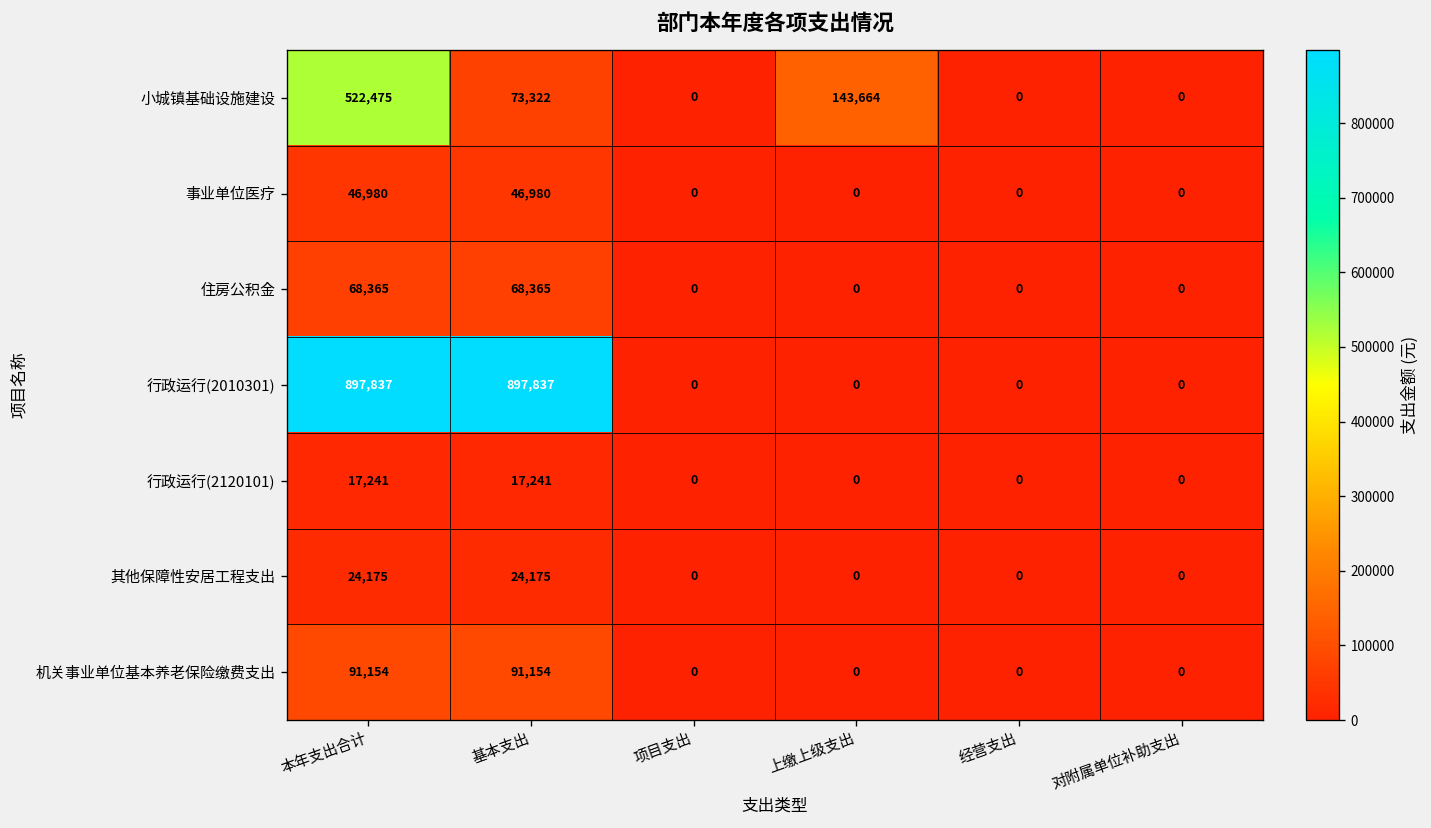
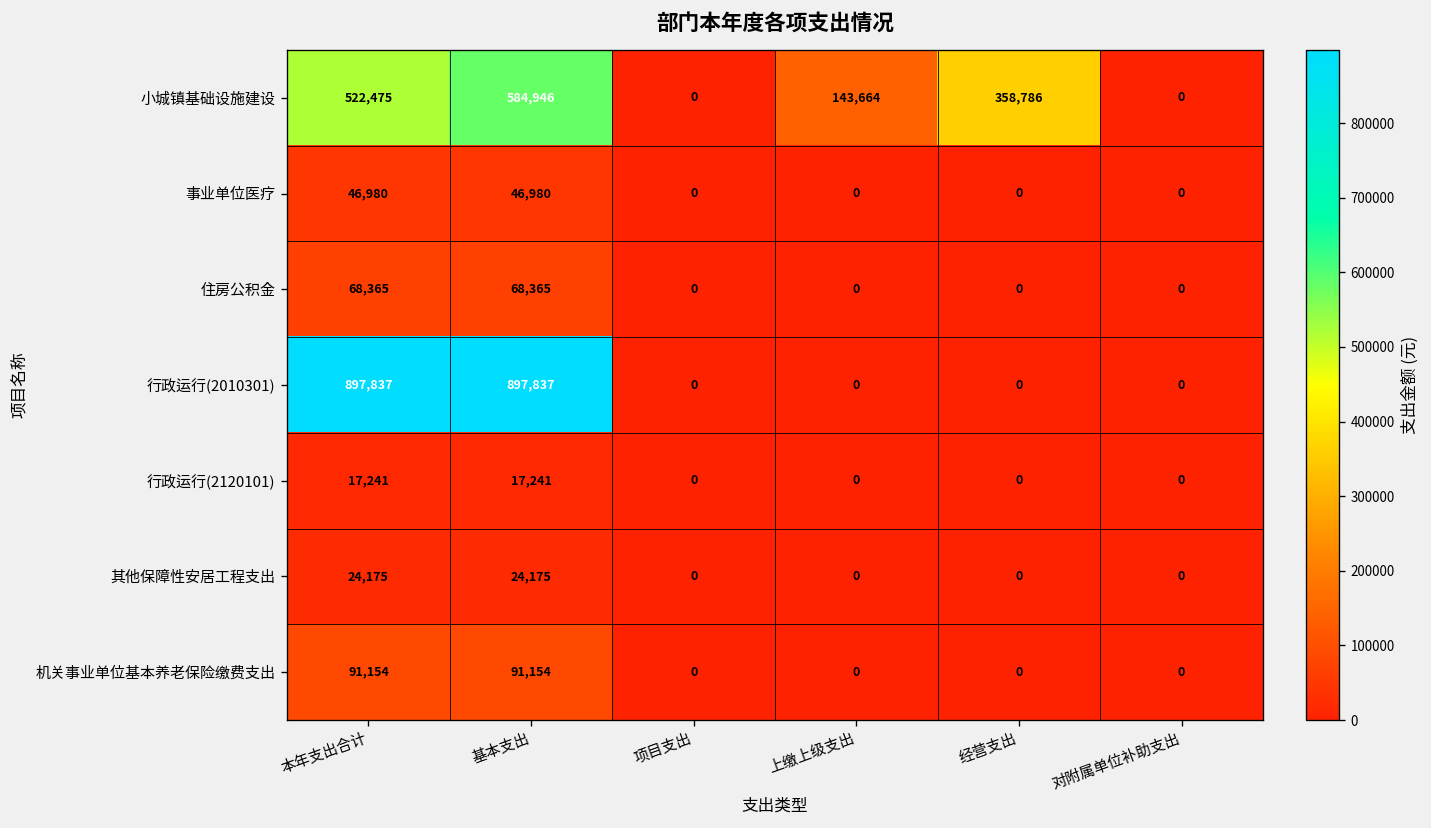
  {
    "小城镇基础设施建设": {
      "本年支出合计": "522,475",
-     "基本支出": "73,322",
+     "基本支出": "584,946",
      "项目支出": "0",
      "上缴上级支出": "143,664",
-     "经营支出": "0",
+     "经营支出": "358,786",
      "对附属单位补助支出": "0"
    },
    "事业单位医疗": {
      "本年支出合计": "46,980",
      "基本支出": "46,980",
      "项目支出": "0",
      "上缴上级支出": "0",
      "经营支出": "0",
      "对附属单位补助支出": "0"
    },
    "住房公积金": {
      "本年支出合计": "68,365",
      "基本支出": "68,365",
      "项目支出": "0",
      "上缴上级支出": "0",
      "经营支出": "0",
      "对附属单位补助支出": "0"
    },
    "行政运行(2010301)": {
      "本年支出合计": "897,837",
      "基本支出": "897,837",
      "项目支出": "0",
      "上缴上级支出": "0",
      "经营支出": "0",
      "对附属单位补助支出": "0"
    },
    "行政运行(2120101)": {
      "本年支出合计": "17,241",
      "基本支出": "17,241",
      "项目支出": "0",
      "上缴上级支出": "0",
      "经营支出": "0",
      "对附属单位补助支出": "0"
    },
    "其他保障性安居工程支出": {
      "本年支出合计": "24,175",
      "基本支出": "24,175",
      "项目支出": "0",
      "上缴上级支出": "0",
      "经营支出": "0",
      "对附属单位补助支出": "0"
    },
    "机关事业单位基本养老保险缴费支出": {
      "本年支出合计": "91,154",
      "基本支出": "91,154",
      "项目支出": "0",
      "上缴上级支出": "0",
      "经营支出": "0",
      "对附属单位补助支出": "0"
    }
  }
